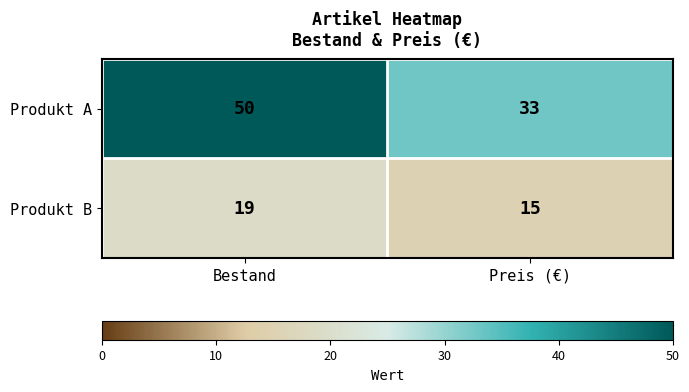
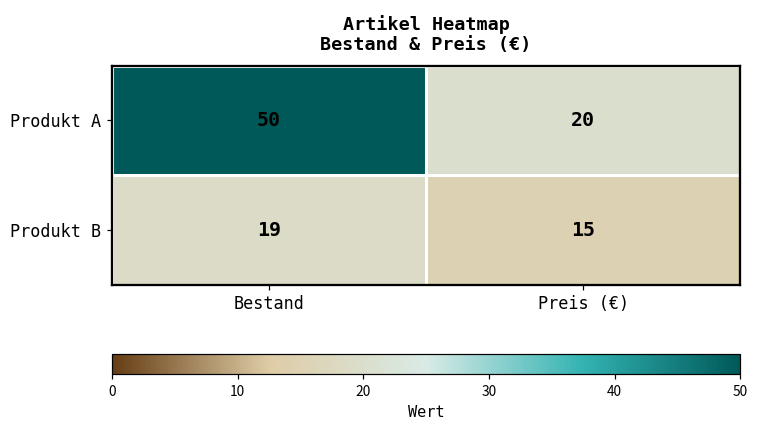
  {
    "Produkt A": {
      "Bestand": 50,
-     "Preis (€)": 33
+     "Preis (€)": 20
    },
    "Produkt B": {
      "Bestand": 19,
      "Preis (€)": 15
    }
  }
